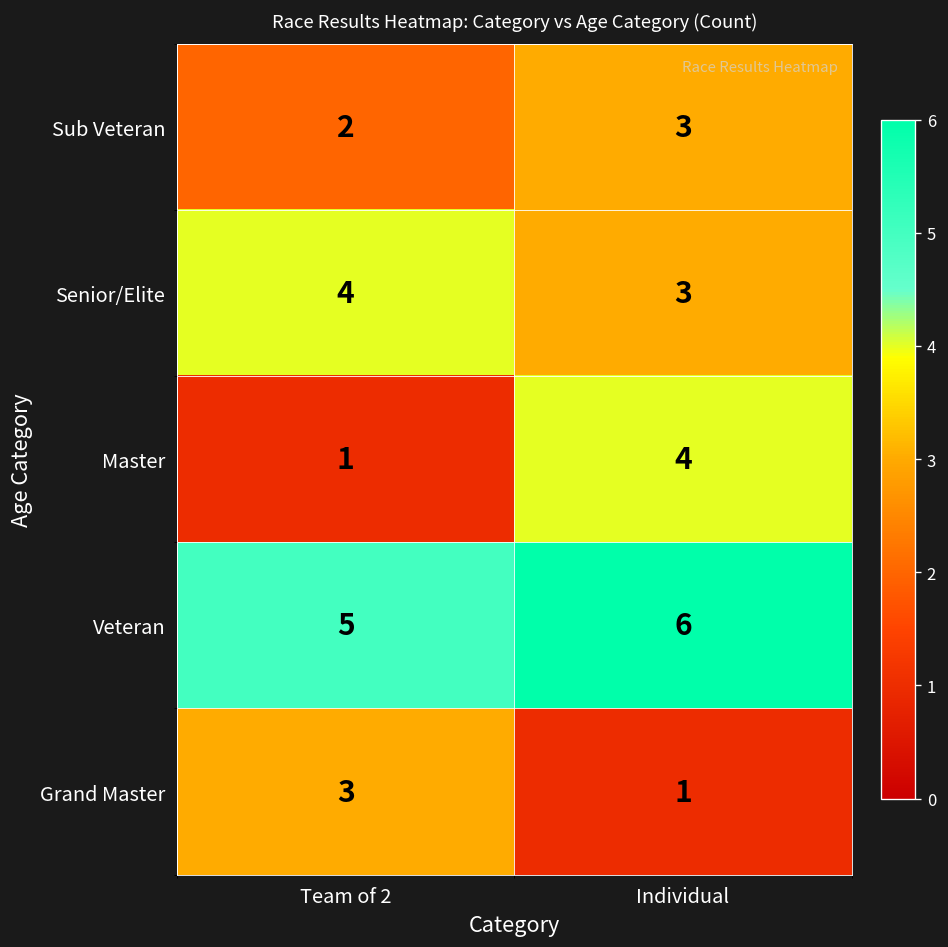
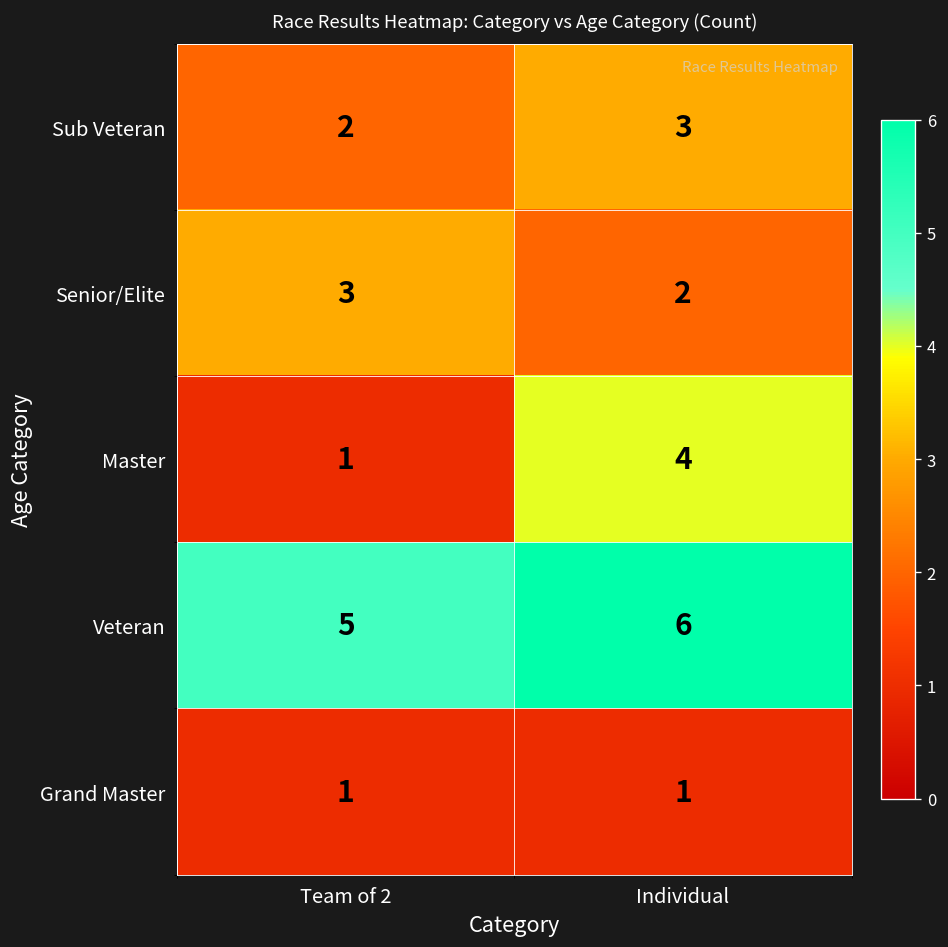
  {
    "Sub Veteran": {
      "Team of 2": 2
    },
    "Senior/Elite": {
-     "Team of 2": 4,
-     "Individual": 3
+     "Team of 2": 3,
+     "Individual": 2
    },
    "Master": {
      "Team of 2": 1,
      "Individual": 4
    },
    "Veteran": {
      "Team of 2": 5,
      "Individual": 6
    },
    "Grand Master": {
-     "Team of 2": 3,
+     "Team of 2": 1,
      "Individual": 1
    }
  }
